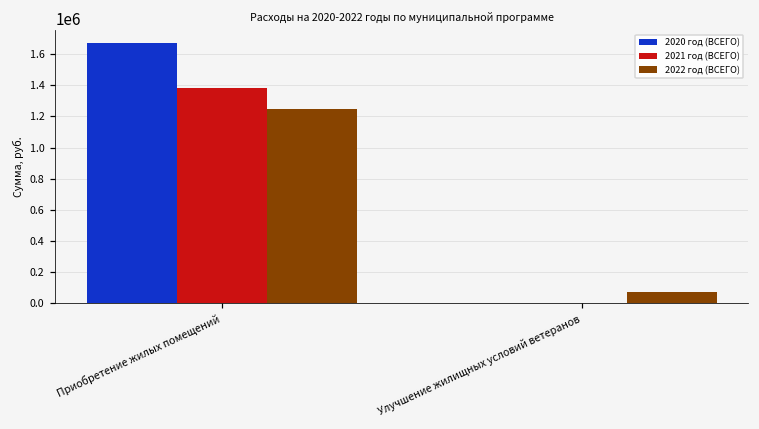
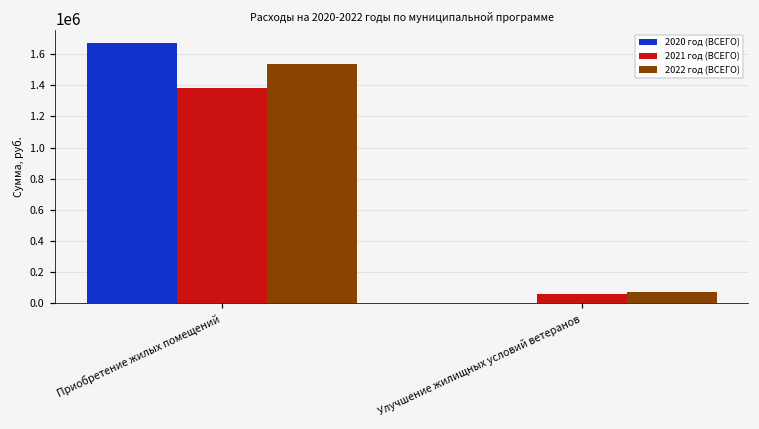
  {
    "2020 год (ВСЕГО)": {
      "Приобретение жилых помещений": 1670000,
      "Улучшение жилищных условий ветеранов": 0
    },
    "2021 год (ВСЕГО)": {
      "Приобретение жилых помещений": 1380000,
-     "Улучшение жилищных условий ветеранов": 0
+     "Улучшение жилищных условий ветеранов": 60000
    },
    "2022 год (ВСЕГО)": {
-     "Приобретение жилых помещений": 1250000,
+     "Приобретение жилых помещений": 1540000,
      "Улучшение жилищных условий ветеранов": 70000
    }
  }
